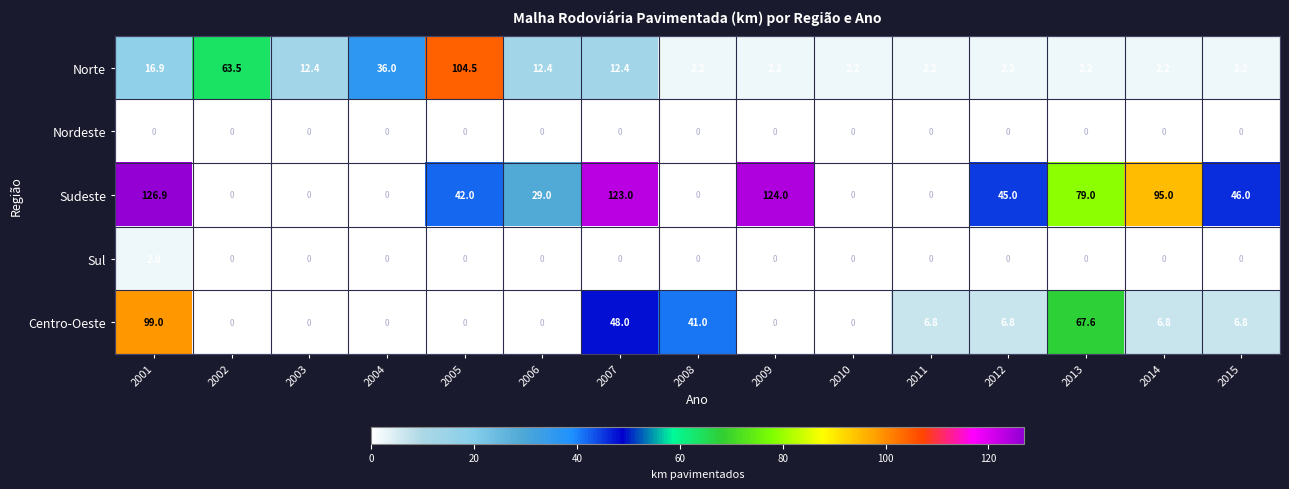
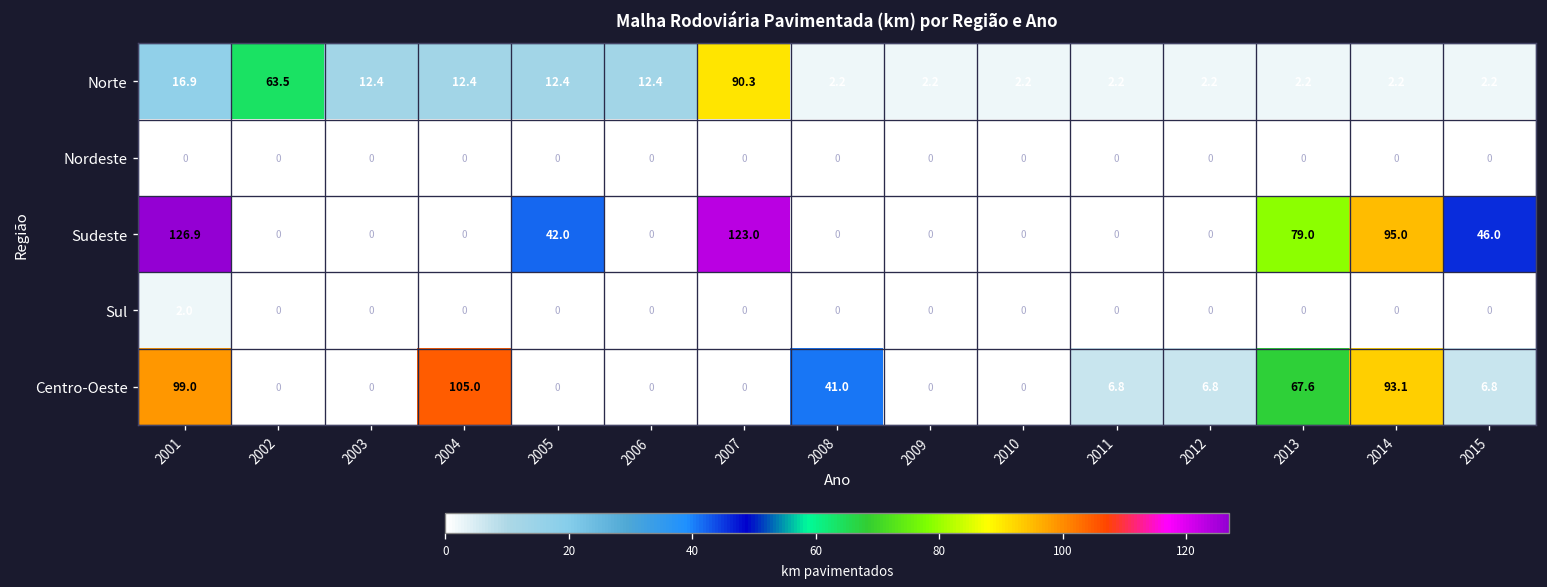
  {
    "Norte": {
      "2001": 16.9,
      "2002": 63.5,
      "2003": 12.4,
-     "2004": 36.0,
-     "2005": 104.5,
+     "2004": 12.4,
+     "2005": 12.4,
      "2006": 12.4,
-     "2007": 12.4
+     "2007": 90.3
    },
    "Nordeste": {
      "2001": 0,
      "2002": 0,
      "2003": 0,
      "2004": 0,
      "2005": 0,
      "2006": 0,
      "2007": 0,
      "2008": 0,
      "2009": 0,
      "2010": 0,
      "2011": 0,
      "2012": 0,
      "2013": 0,
      "2014": 0,
      "2015": 0
    },
    "Sudeste": {
      "2001": 126.9,
      "2002": 0,
      "2003": 0,
      "2004": 0,
      "2005": 42.0,
-     "2006": 29.0,
+     "2006": 0,
      "2007": 123.0,
      "2008": 0,
-     "2009": 124.0,
+     "2009": 0,
      "2010": 0,
      "2011": 0,
-     "2012": 45.0,
+     "2012": 0,
      "2013": 79.0,
      "2014": 95.0,
      "2015": 46.0
    },
    "Sul": {
      "2002": 0,
      "2003": 0,
      "2004": 0,
      "2005": 0,
      "2006": 0,
      "2007": 0,
      "2008": 0,
      "2009": 0,
      "2010": 0,
      "2011": 0,
      "2012": 0,
      "2013": 0,
      "2014": 0,
      "2015": 0
    },
    "Centro-Oeste": {
      "2001": 99.0,
      "2002": 0,
      "2003": 0,
-     "2004": 0,
+     "2004": 105.0,
      "2005": 0,
      "2006": 0,
-     "2007": 48.0,
+     "2007": 0,
      "2008": 41.0,
      "2009": 0,
      "2010": 0,
      "2011": 6.8,
      "2012": 6.8,
      "2013": 67.6,
-     "2014": 6.8,
+     "2014": 93.1,
      "2015": 6.8
    }
  }
